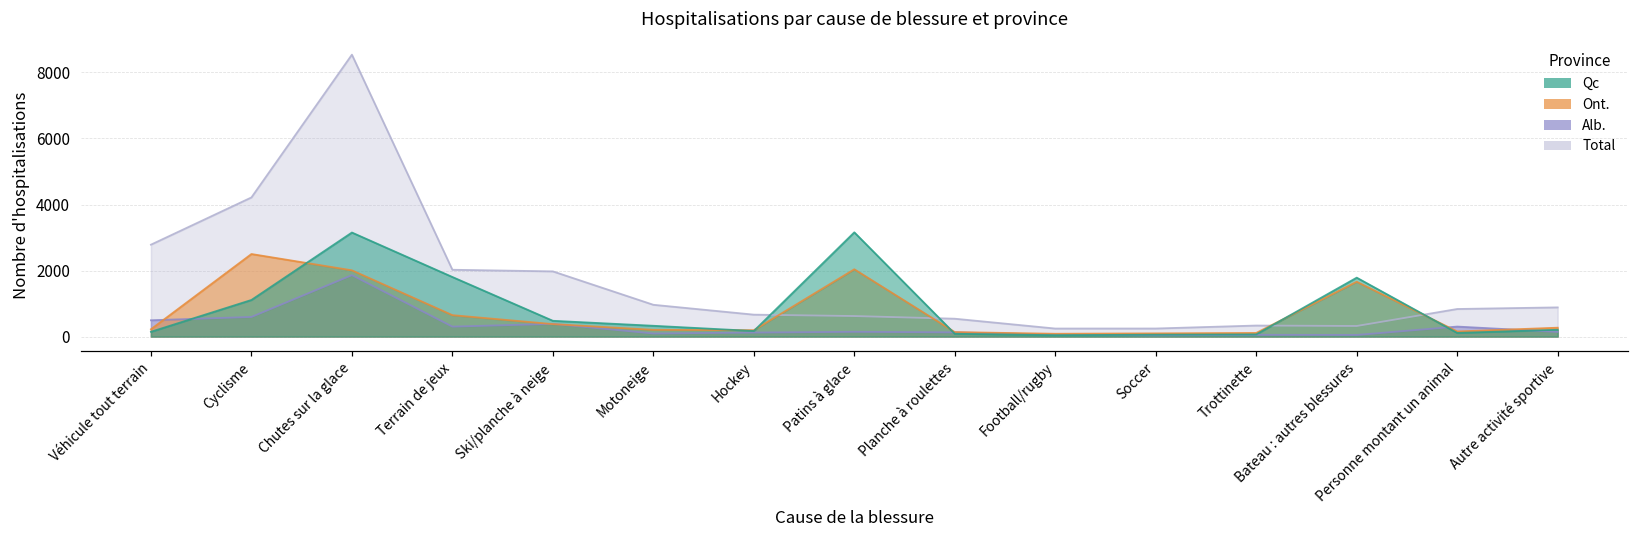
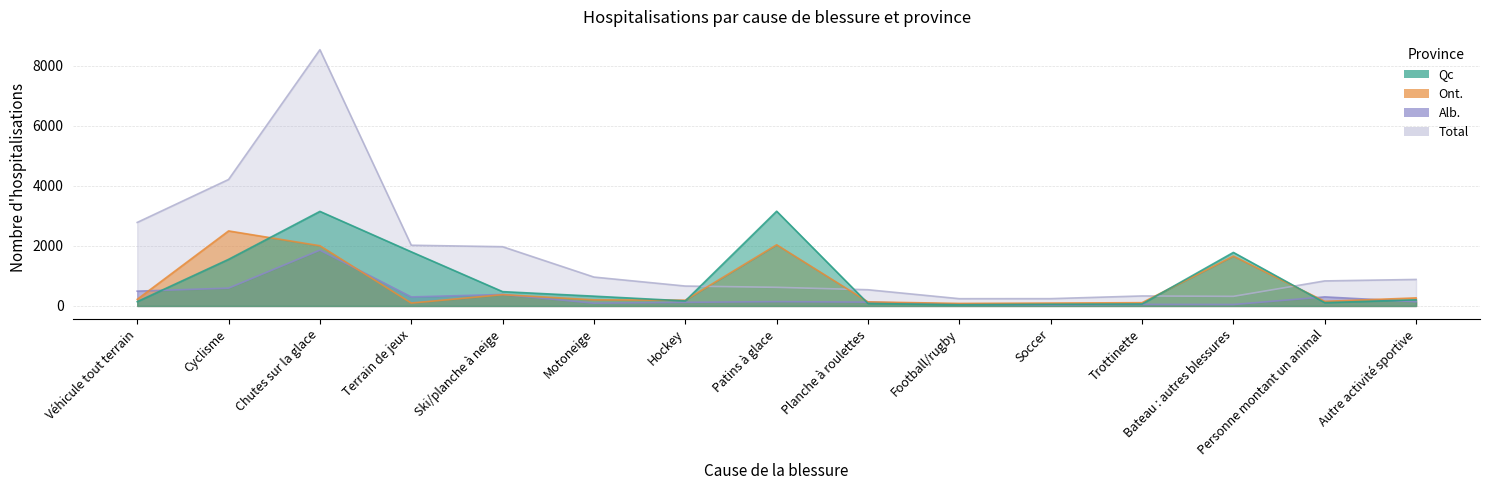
  {
    "Ont.": {
      "Cyclisme": 2500,
      "Chutes sur la glace": 2000,
-     "Terrain de jeux": 600,
+     "Terrain de jeux": 100,
      "Motoneige": 200,
      "Patins à glace": 2000,
      "Bateau : autres blessures": 1700
    },
    "Qc": {
-     "Cyclisme": 1100,
+     "Cyclisme": 1600,
      "Chutes sur la glace": 3200,
      "Terrain de jeux": 1800,
      "Ski/planche à neige": 500,
      "Motoneige": 300,
      "Patins à glace": 3200,
      "Bateau : autres blessures": 1800
    }
  }
